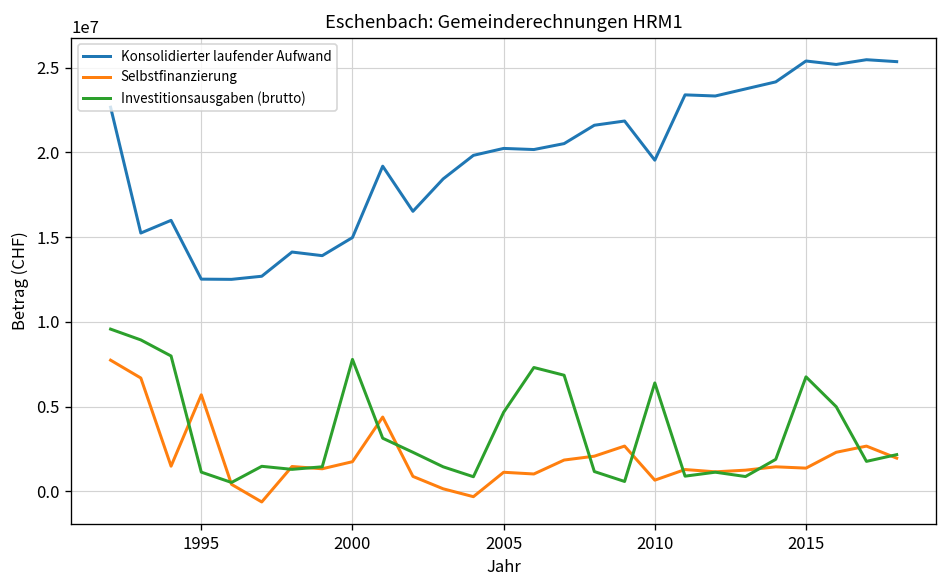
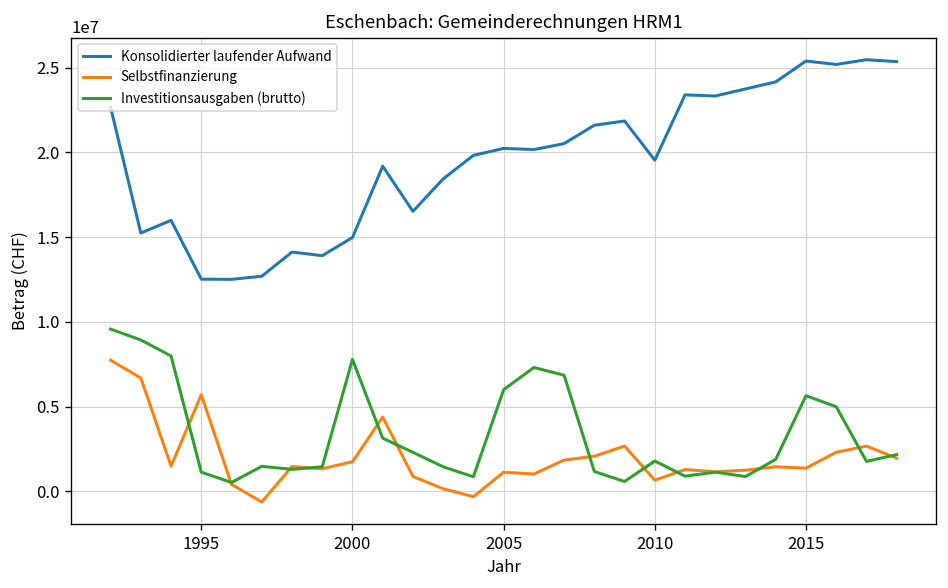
  {
    "Konsolidierter laufender Aufwand": {
      "1995": 12500000,
      "2000": 15000000,
      "2005": 20200000,
      "2010": 19500000,
      "2015": 25400000
    },
    "Selbstfinanzierung": {
      "1995": 5700000,
      "2000": 1700000,
      "2005": 1100000,
      "2010": 700000,
      "2015": 1400000
    },
    "Investitionsausgaben (brutto)": {
      "1995": 1100000,
      "2000": 7800000,
-     "2005": 4700000,
-     "2010": 6400000,
-     "2015": 6800000
+     "2005": 6000000,
+     "2010": 1800000,
+     "2015": 5600000
    }
  }
